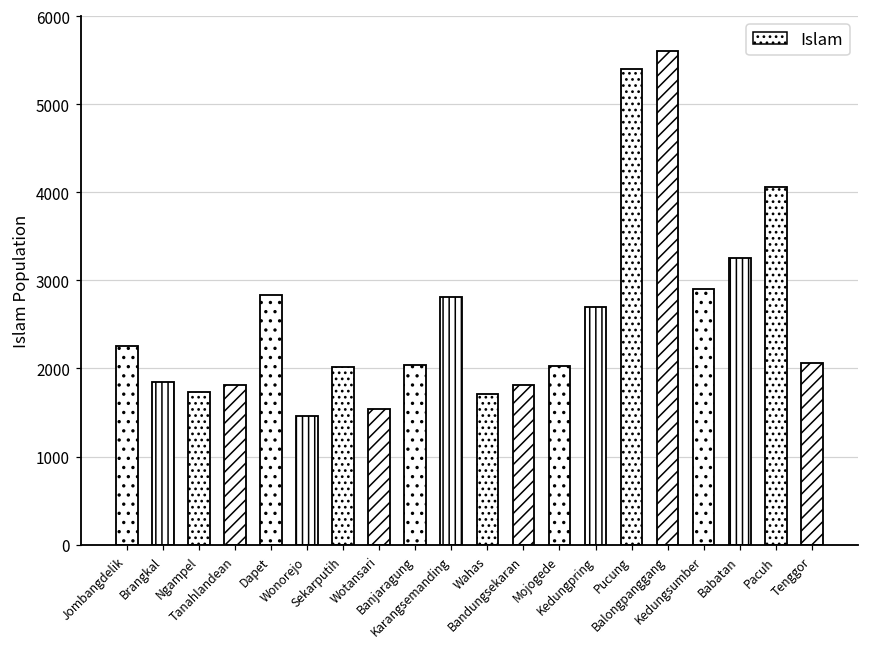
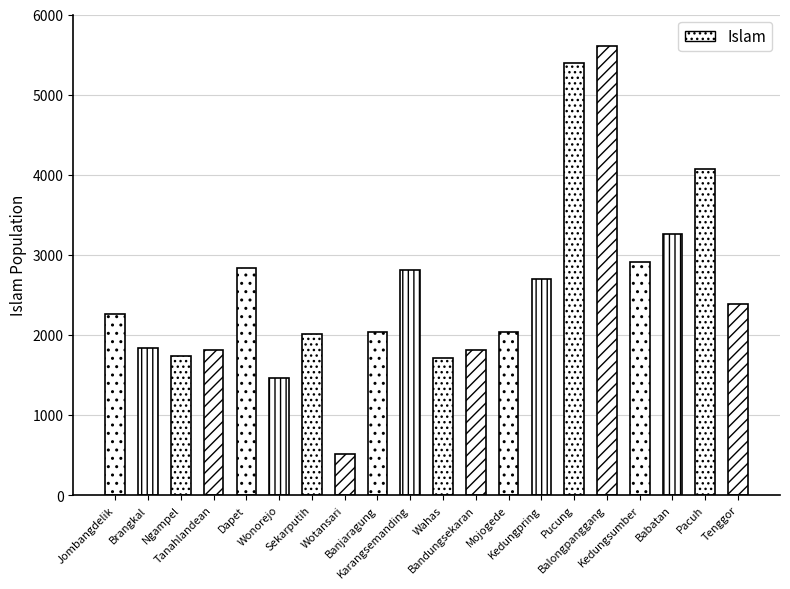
  {
    "Jombangdelik": 2300,
    "Brangkal": 1800,
    "Ngampel": 1700,
    "Tanahlandean": 1800,
    "Dapet": 2800,
    "Wonorejo": 1500,
    "Sekarputih": 2000,
-   "Wotansari": 1500,
+   "Wotansari": 500,
    "Banjaragung": 2000,
    "Karangsemanding": 2800,
    "Wahas": 1700,
    "Bandungsekaran": 1800,
    "Mojogede": 2000,
    "Kedungpring": 2700,
    "Pucung": 5400,
    "Balongpanggang": 5600,
    "Kedungsumber": 2900,
    "Babatan": 3300,
    "Pacuh": 4100,
-   "Tenggor": 2100
+   "Tenggor": 2400
  }
